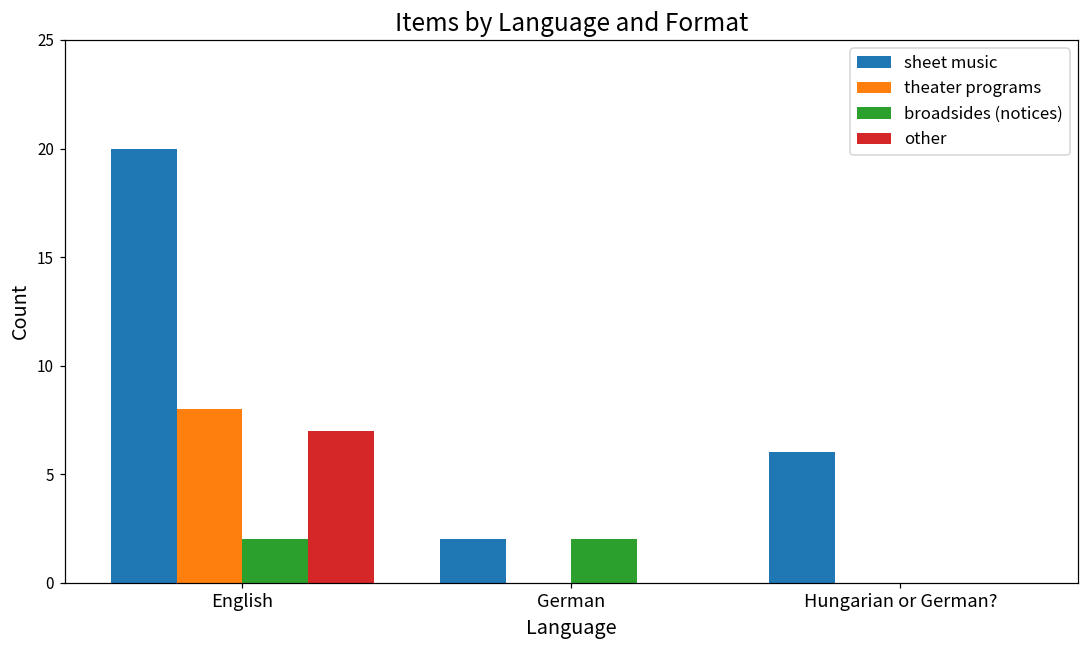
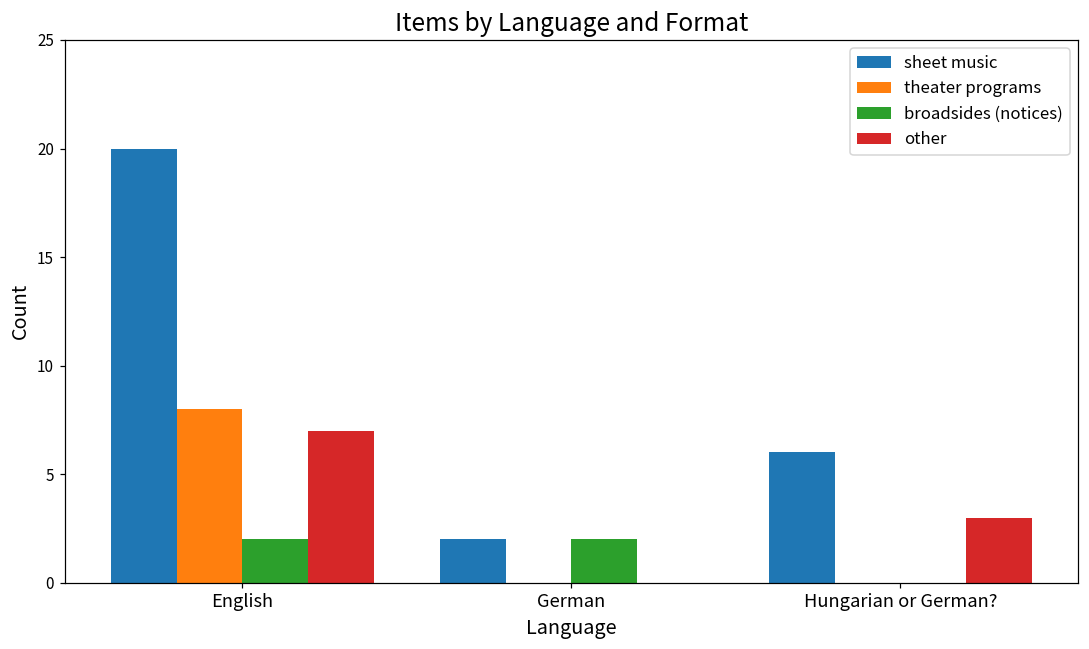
  {
    "sheet music": {
      "English": 20,
      "German": 2,
      "Hungarian or German?": 6
    },
    "theater programs": {
      "English": 8,
      "German": 0,
      "Hungarian or German?": 0
    },
    "broadsides (notices)": {
      "English": 2,
      "German": 2,
      "Hungarian or German?": 0
    },
    "other": {
      "English": 7,
      "German": 0,
-     "Hungarian or German?": 0
+     "Hungarian or German?": 3
    }
  }
